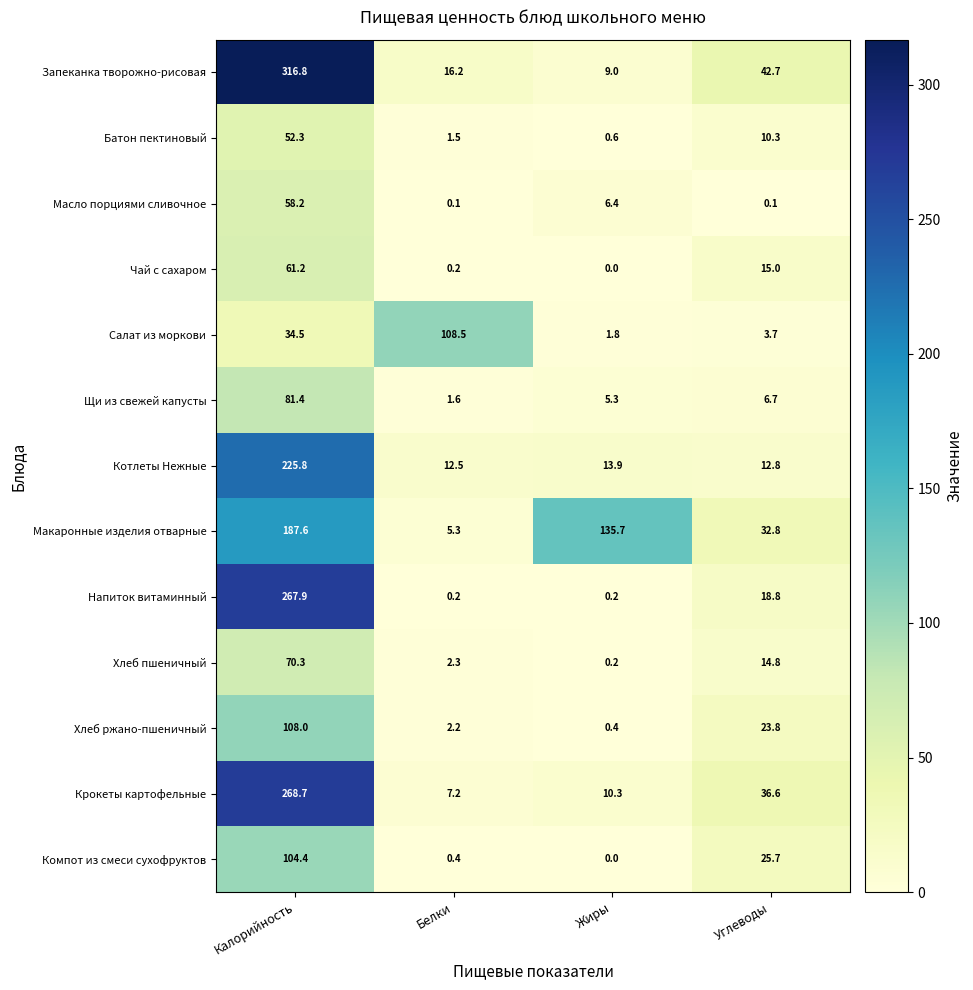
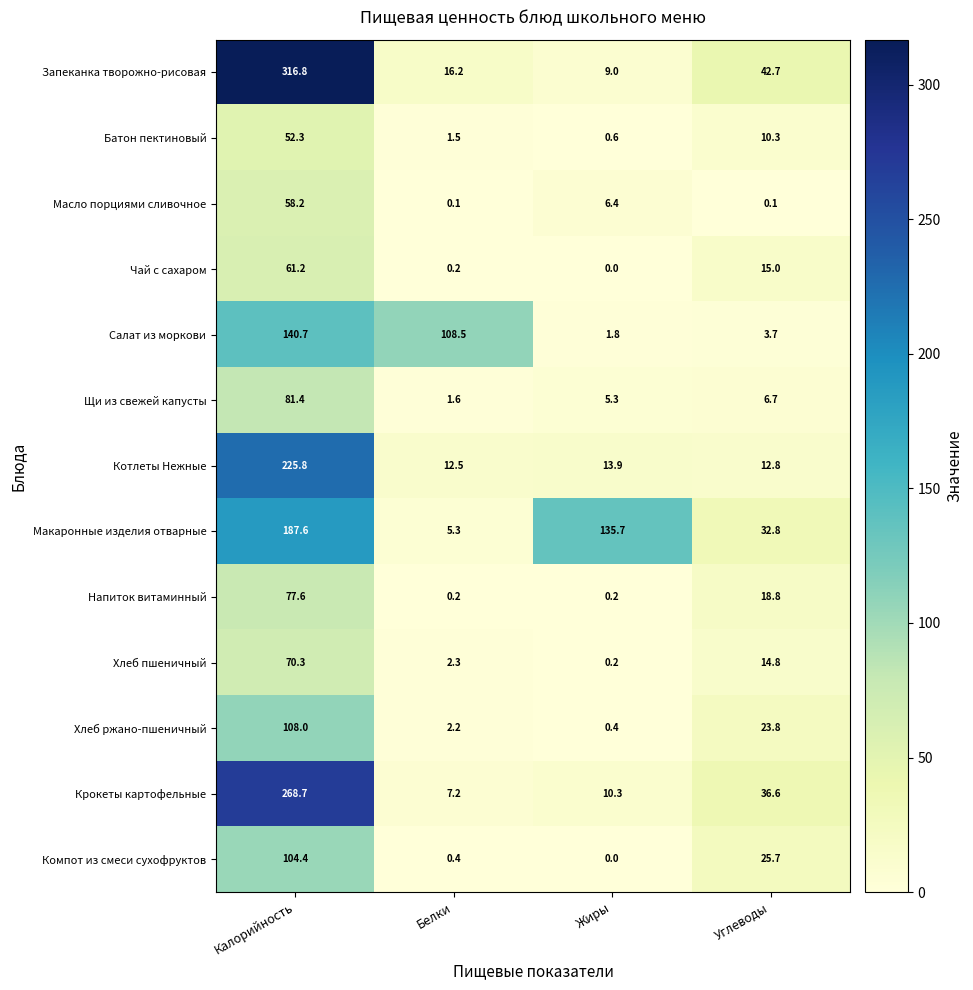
  {
    "Запеканка творожно-рисовая": {
      "Калорийность": 316.8,
      "Белки": 16.2,
      "Жиры": 9.0,
      "Углеводы": 42.7
    },
    "Батон пектиновый": {
      "Калорийность": 52.3,
      "Белки": 1.5,
      "Жиры": 0.6,
      "Углеводы": 10.3
    },
    "Масло порциями сливочное": {
      "Калорийность": 58.2,
      "Белки": 0.1,
      "Жиры": 6.4,
      "Углеводы": 0.1
    },
    "Чай с сахаром": {
      "Калорийность": 61.2,
      "Белки": 0.2,
      "Жиры": 0.0,
      "Углеводы": 15.0
    },
    "Салат из моркови": {
-     "Калорийность": 34.5,
+     "Калорийность": 140.7,
      "Белки": 108.5,
      "Жиры": 1.8,
      "Углеводы": 3.7
    },
    "Щи из свежей капусты": {
      "Калорийность": 81.4,
      "Белки": 1.6,
      "Жиры": 5.3,
      "Углеводы": 6.7
    },
    "Котлеты Нежные": {
      "Калорийность": 225.8,
      "Белки": 12.5,
      "Жиры": 13.9,
      "Углеводы": 12.8
    },
    "Макаронные изделия отварные": {
      "Калорийность": 187.6,
      "Белки": 5.3,
      "Жиры": 135.7,
      "Углеводы": 32.8
    },
    "Напиток витаминный": {
-     "Калорийность": 267.9,
+     "Калорийность": 77.6,
      "Белки": 0.2,
      "Жиры": 0.2,
      "Углеводы": 18.8
    },
    "Хлеб пшеничный": {
      "Калорийность": 70.3,
      "Белки": 2.3,
      "Жиры": 0.2,
      "Углеводы": 14.8
    },
    "Хлеб ржано-пшеничный": {
      "Калорийность": 108.0,
      "Белки": 2.2,
      "Жиры": 0.4,
      "Углеводы": 23.8
    },
    "Крокеты картофельные": {
      "Калорийность": 268.7,
      "Белки": 7.2,
      "Жиры": 10.3,
      "Углеводы": 36.6
    },
    "Компот из смеси сухофруктов": {
      "Калорийность": 104.4,
      "Белки": 0.4,
      "Жиры": 0.0,
      "Углеводы": 25.7
    }
  }
